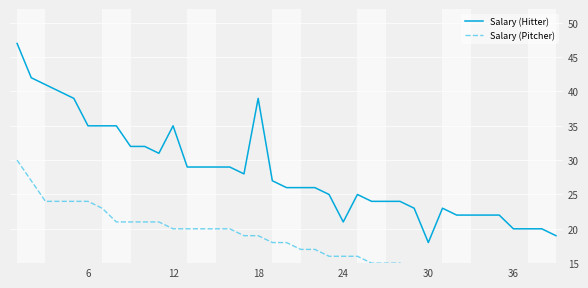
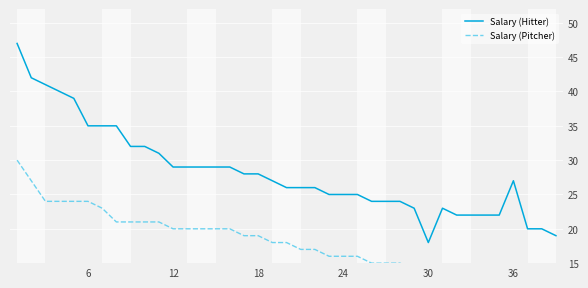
  {
    "Salary (Hitter)": {
      "6": 35,
-     "12": 35,
-     "18": 39,
-     "24": 21,
+     "12": 29,
+     "18": 28,
+     "24": 25,
      "30": 18,
-     "36": 20
+     "36": 27
    },
    "Salary (Pitcher)": {
      "6": 24,
      "12": 20,
      "18": 19,
      "24": 16
    }
  }
